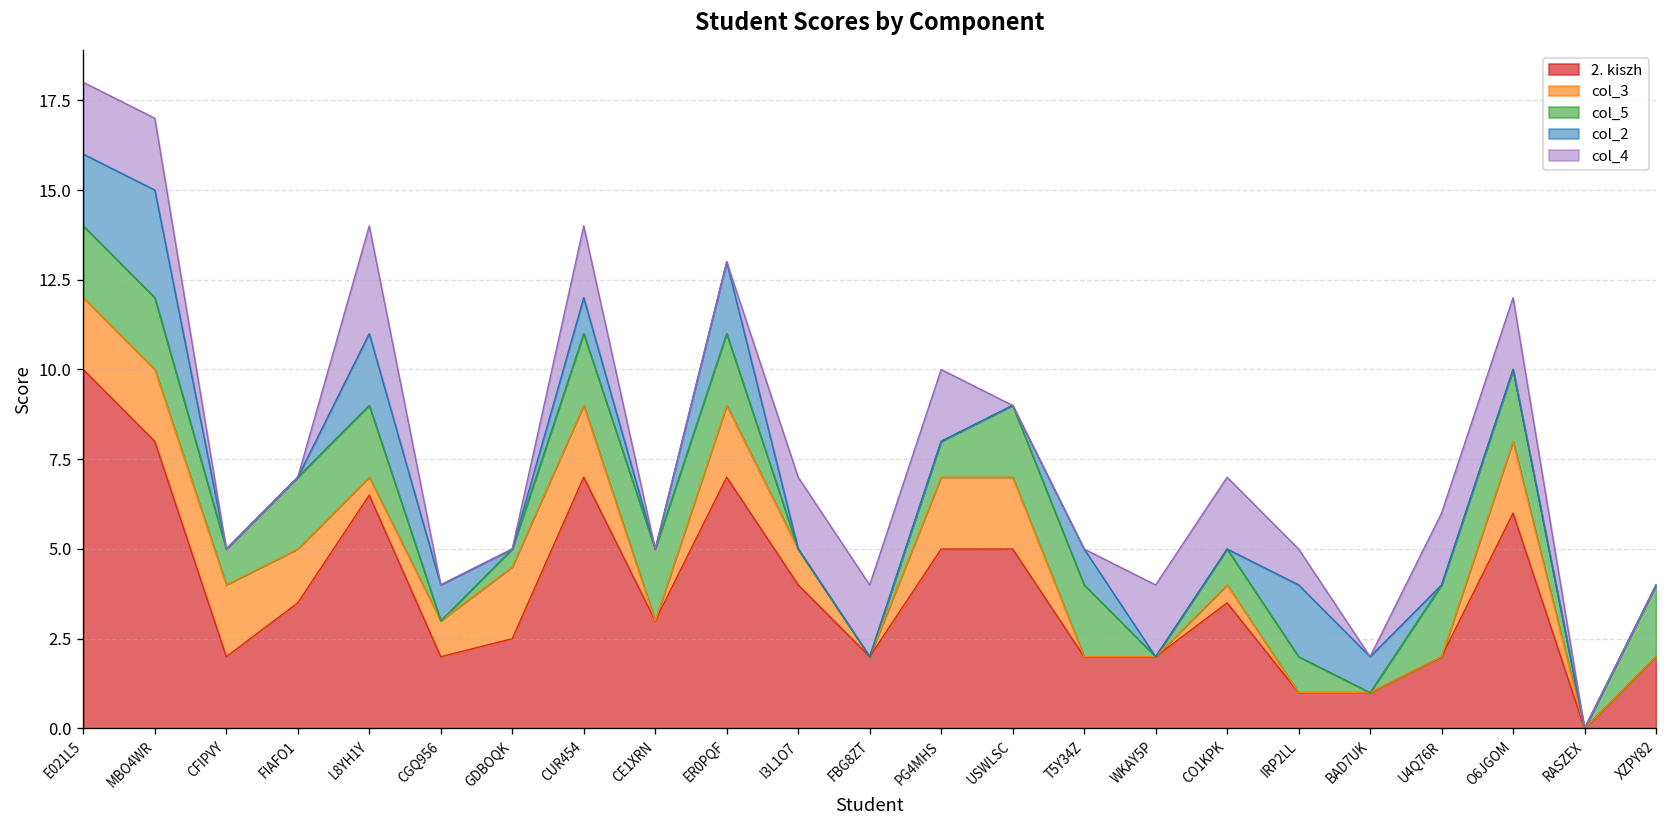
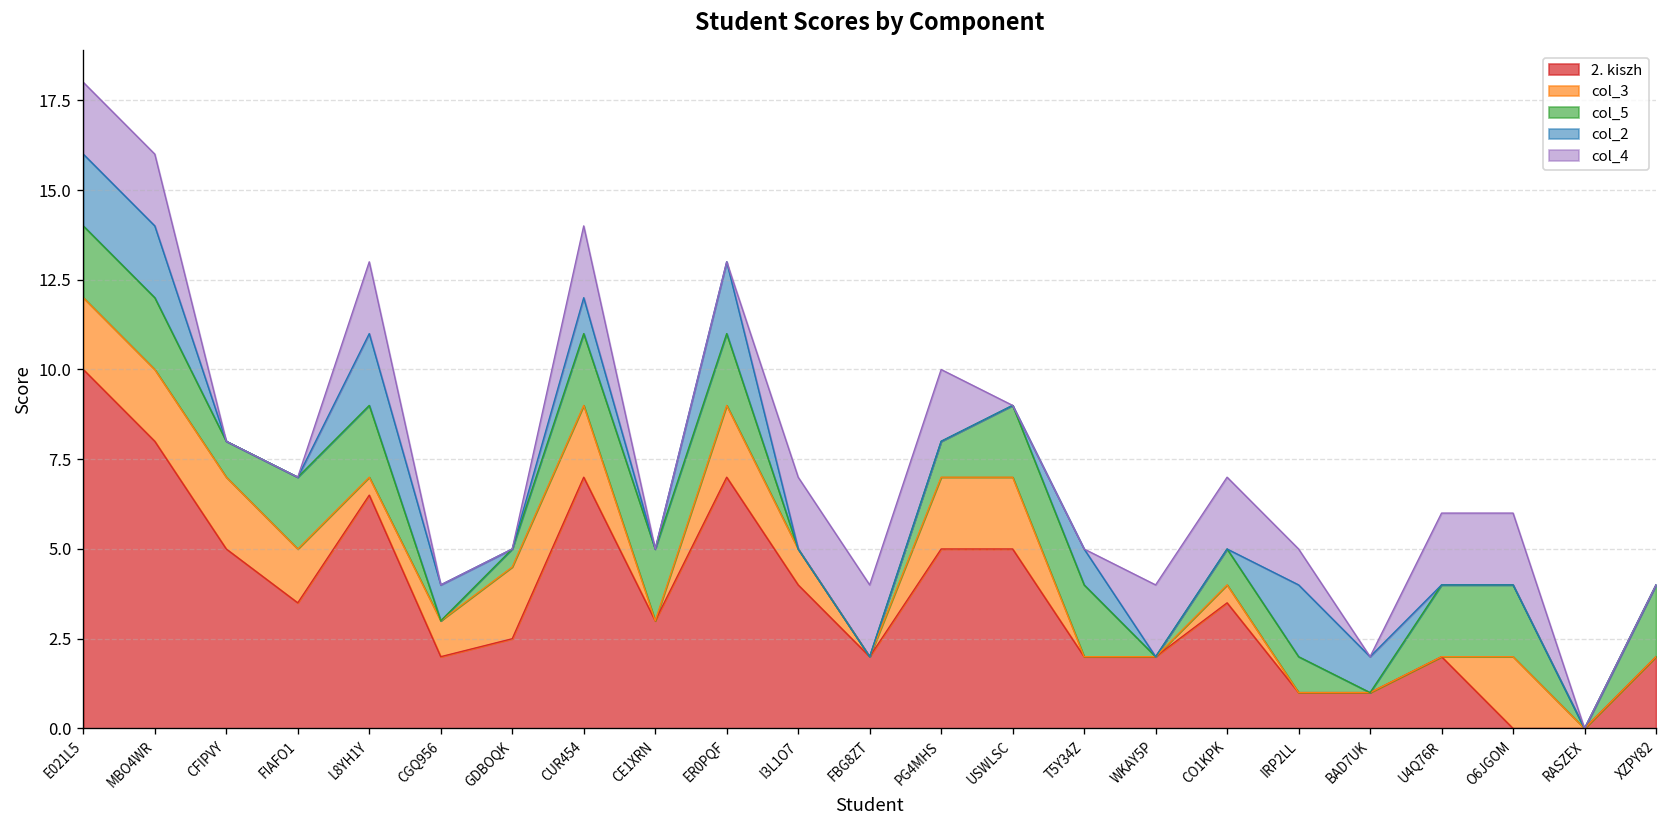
  {
    "2. kiszh": {
      "E021L5": 10,
      "MBO4WR": 8,
-     "CFIPVY": 2,
+     "CFIPVY": 5,
      "FIAFO1": 3.5,
      "L8YH1Y": 6.5,
      "CGQ956": 2,
      "GDBOQK": 2.5,
      "CUR454": 7,
      "ER0PQF": 7,
      "I3L1O7": 4,
      "PG4MHS": 5,
      "USWLSC": 5,
      "CO1KPK": 3.5,
-     "O6JGOM": 6
+     "O6JGOM": 0
    },
    "col_3": {
      "E021L5": 2,
      "MBO4WR": 2,
      "CFIPVY": 2,
      "FIAFO1": 1.5,
      "L8YH1Y": 0.5,
      "GDBOQK": 2,
      "CUR454": 2,
      "ER0PQF": 2,
      "PG4MHS": 2,
      "USWLSC": 2,
      "CO1KPK": 0.5,
      "O6JGOM": 2
    },
    "col_5": {
      "E021L5": 2,
      "MBO4WR": 2,
      "L8YH1Y": 2,
      "CUR454": 2,
      "ER0PQF": 2,
      "T5Y34Z": 2,
      "IRP2LL": 1
    },
    "col_2": {
      "E021L5": 2,
-     "MBO4WR": 3,
+     "MBO4WR": 2,
      "L8YH1Y": 2,
      "CUR454": 1,
      "IRP2LL": 2
    },
    "col_4": {
      "E021L5": 2,
      "MBO4WR": 2,
-     "L8YH1Y": 3,
+     "L8YH1Y": 2,
      "CUR454": 2,
      "I3L1O7": 2,
      "FBG8ZT": 2,
      "PG4MHS": 2,
      "WKAY5P": 2,
      "CO1KPK": 2,
      "IRP2LL": 1,
      "U4Q76R": 2,
      "O6JGOM": 2
    }
  }
